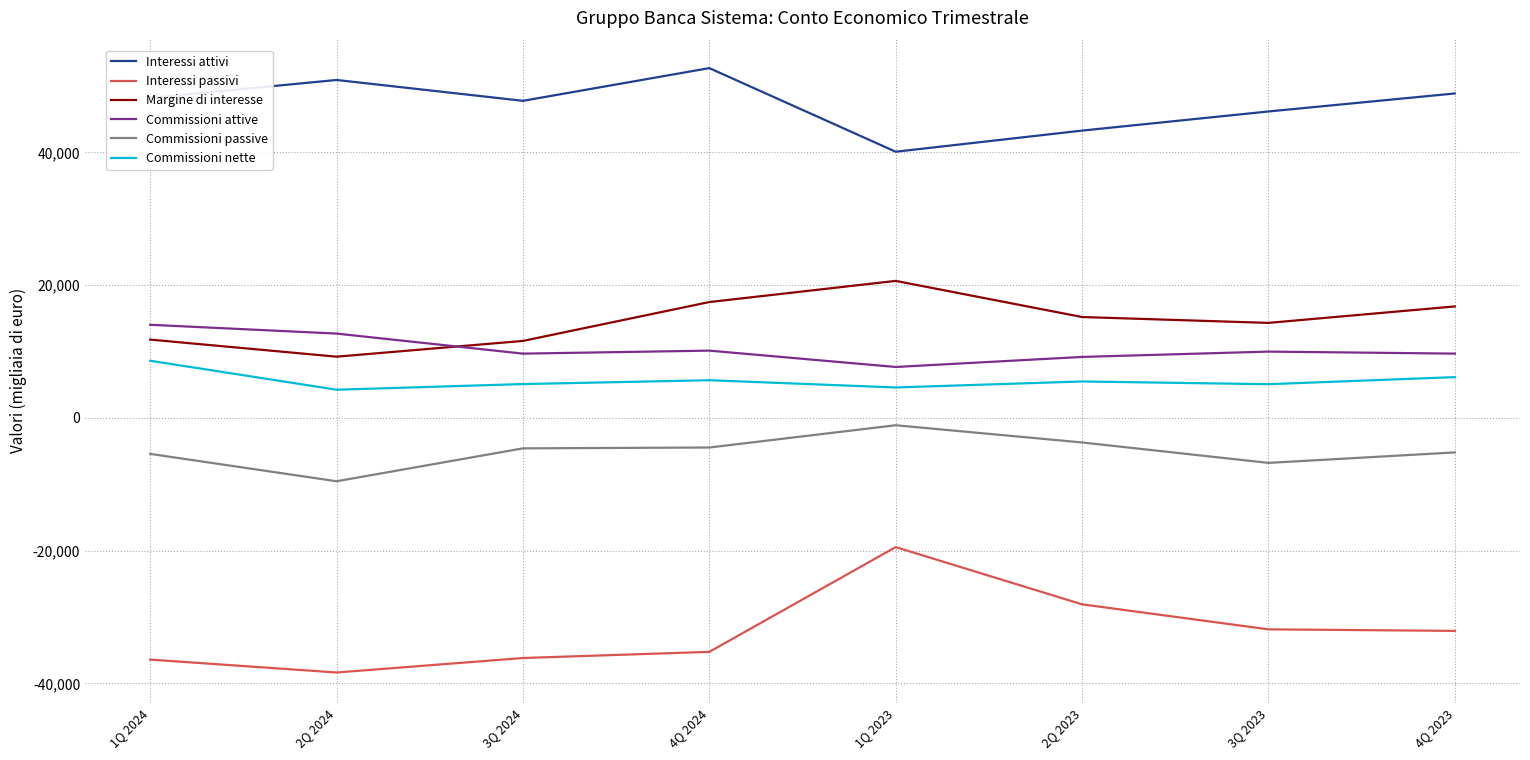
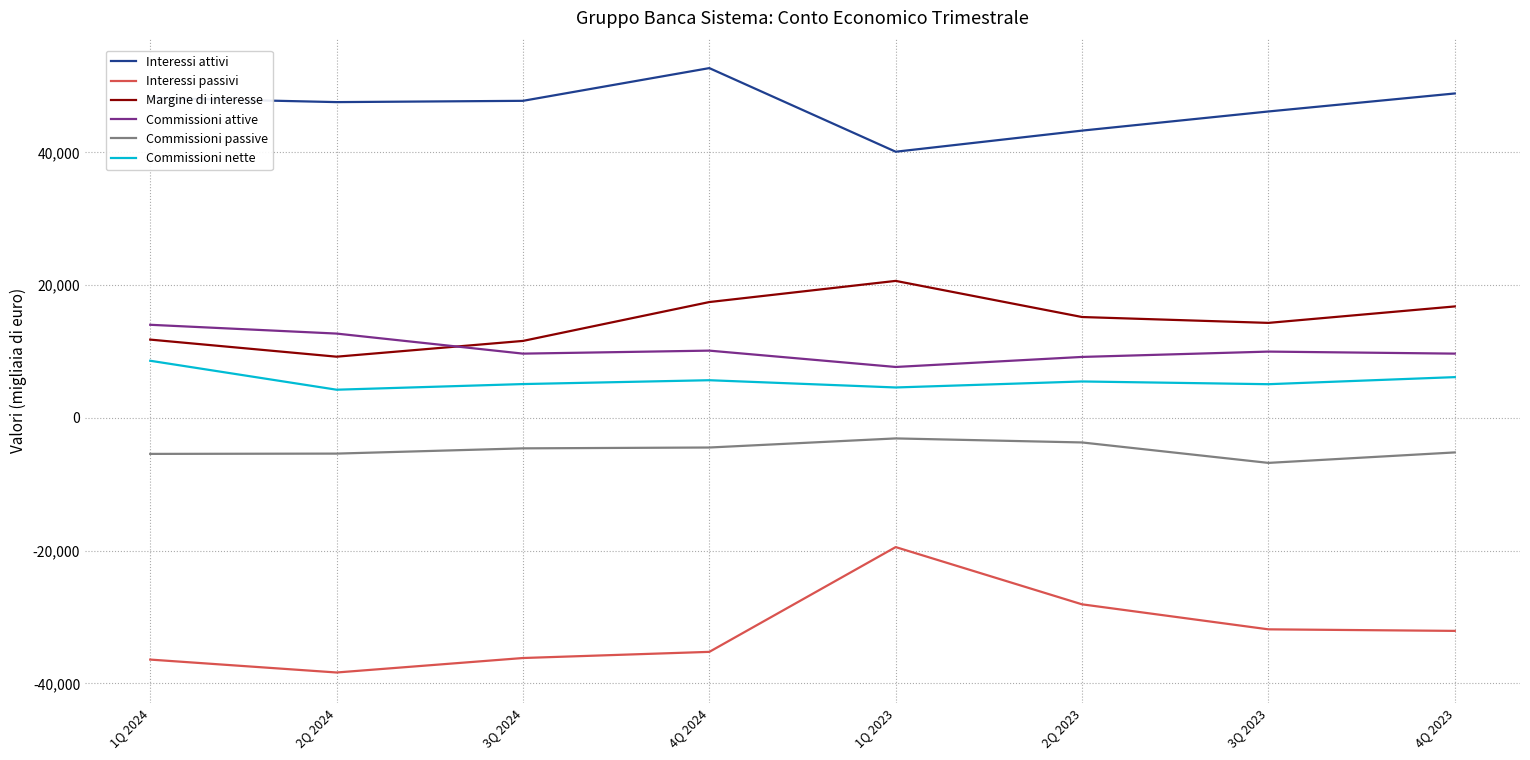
  {
    "Interessi attivi": {
-     "2Q 2024": "51,000",
+     "2Q 2024": "48,000",
      "3Q 2024": "48,000",
      "4Q 2024": "53,000",
      "1Q 2023": "40,000",
      "2Q 2023": "43,000",
      "3Q 2023": "46,000",
      "4Q 2023": "49,000"
    },
    "Interessi passivi": {
      "1Q 2024": "-36,000",
      "2Q 2024": "-38,000",
      "3Q 2024": "-36,000",
      "4Q 2024": "-35,000",
      "1Q 2023": "-19,000",
      "2Q 2023": "-28,000",
      "3Q 2023": "-32,000",
      "4Q 2023": "-32,000"
    },
    "Margine di interesse": {
      "1Q 2024": "12,000",
      "2Q 2024": "9,000",
      "3Q 2024": "12,000",
      "4Q 2024": "17,000",
      "1Q 2023": "21,000",
      "2Q 2023": "15,000",
      "3Q 2023": "14,000",
      "4Q 2023": "17,000"
    },
    "Commissioni attive": {
      "1Q 2024": "14,000",
      "2Q 2024": "13,000",
      "3Q 2024": "10,000",
      "4Q 2024": "10,000",
      "1Q 2023": "8,000",
      "2Q 2023": "9,000",
      "3Q 2023": "10,000",
      "4Q 2023": "10,000"
    },
    "Commissioni passive": {
      "1Q 2024": "-5,000",
-     "2Q 2024": "-10,000",
+     "2Q 2024": "-5,000",
      "3Q 2024": "-5,000",
      "4Q 2024": "-4,000",
-     "1Q 2023": "-1,000",
+     "1Q 2023": "-3,000",
      "2Q 2023": "-4,000",
      "3Q 2023": "-7,000",
      "4Q 2023": "-5,000"
    },
    "Commissioni nette": {
      "1Q 2024": "9,000",
      "2Q 2024": "4,000",
      "3Q 2024": "5,000",
      "4Q 2024": "6,000",
      "1Q 2023": "5,000",
      "2Q 2023": "5,000",
      "3Q 2023": "5,000",
      "4Q 2023": "6,000"
    }
  }
